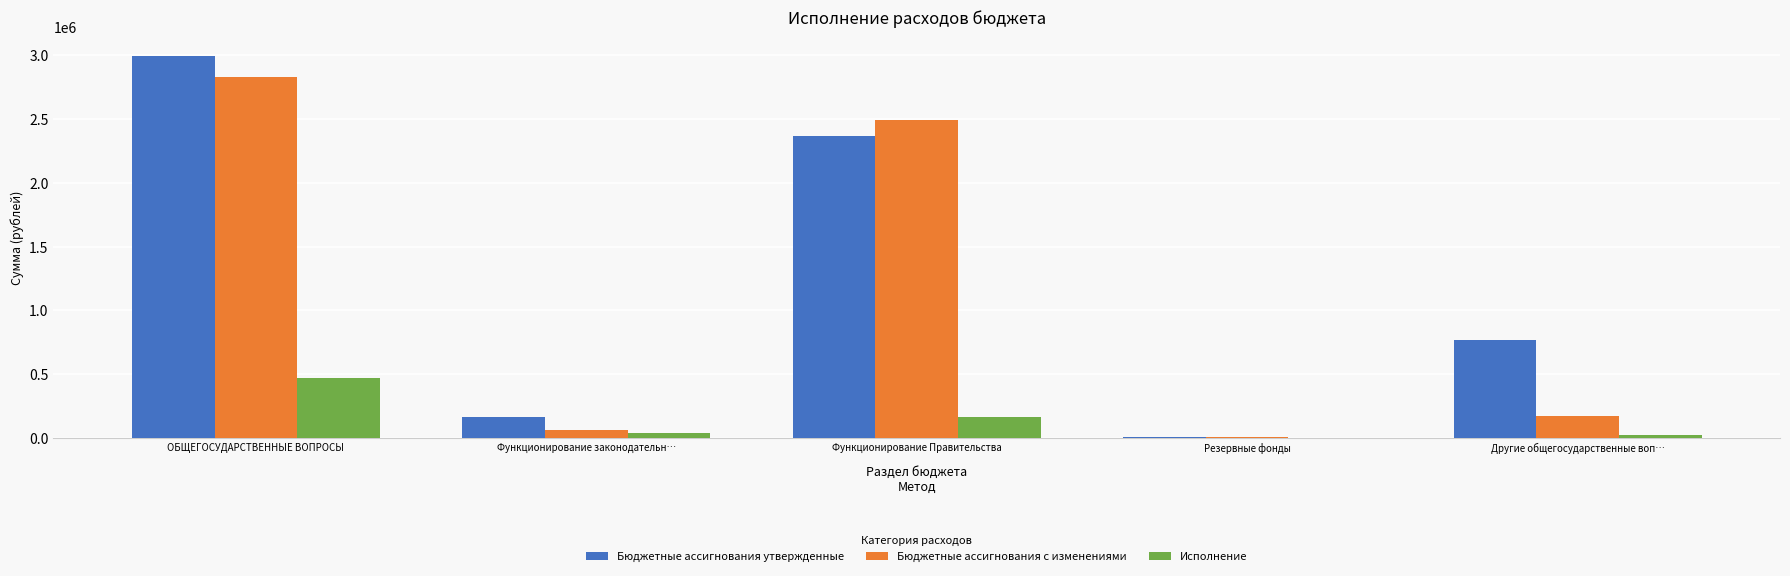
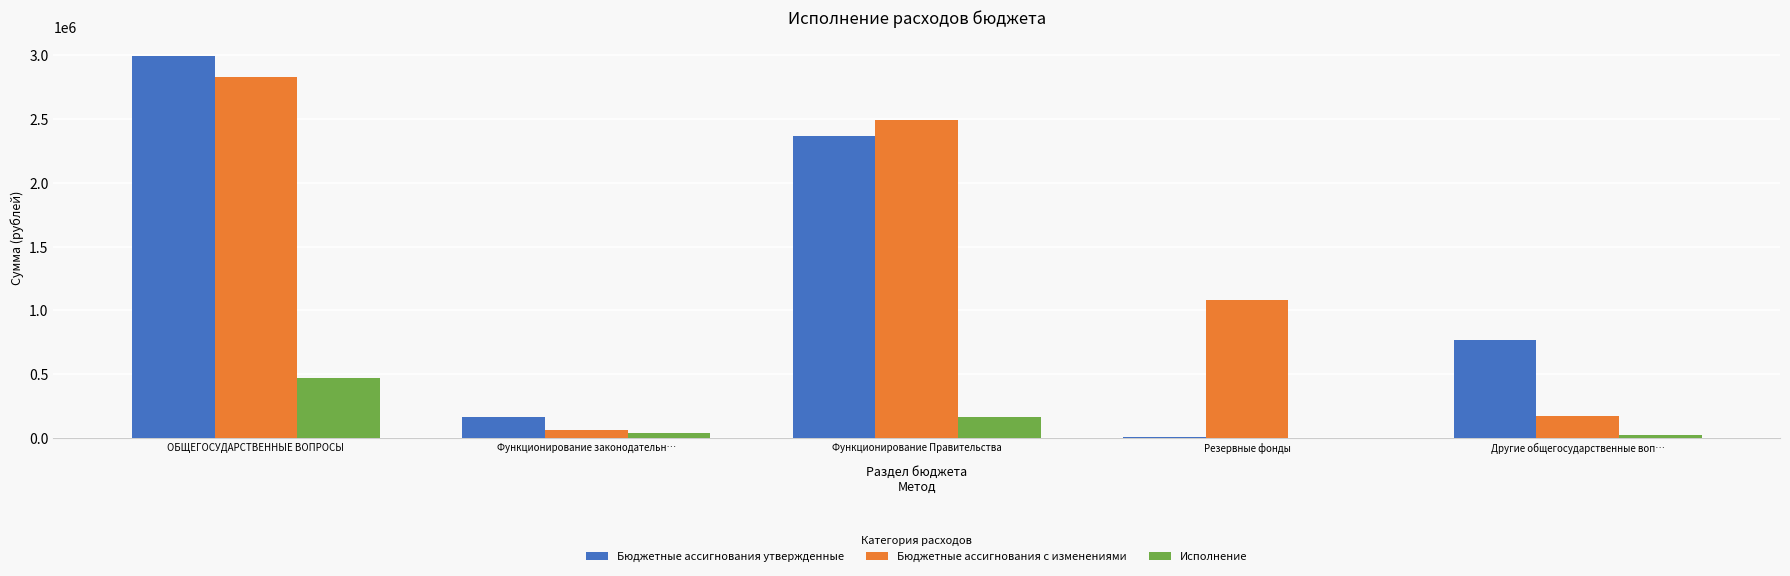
  {
    "Бюджетные ассигнования утвержденные": {
      "ОБЩЕГОСУДАРСТВЕННЫЕ ВОПРОСЫ": 2990000,
      "Функционирование законодательн…": 160000,
      "Функционирование Правительства": 2370000,
      "Другие общегосударственные воп…": 760000
    },
    "Бюджетные ассигнования с изменениями": {
      "ОБЩЕГОСУДАРСТВЕННЫЕ ВОПРОСЫ": 2830000,
      "Функционирование законодательн…": 60000,
      "Функционирование Правительства": 2490000,
-     "Резервные фонды": 10000,
+     "Резервные фонды": 1080000,
      "Другие общегосударственные воп…": 170000
    },
    "Исполнение": {
      "ОБЩЕГОСУДАРСТВЕННЫЕ ВОПРОСЫ": 470000,
      "Функционирование законодательн…": 40000,
      "Функционирование Правительства": 170000,
      "Резервные фонды": 0,
      "Другие общегосударственные воп…": 20000
    }
  }
